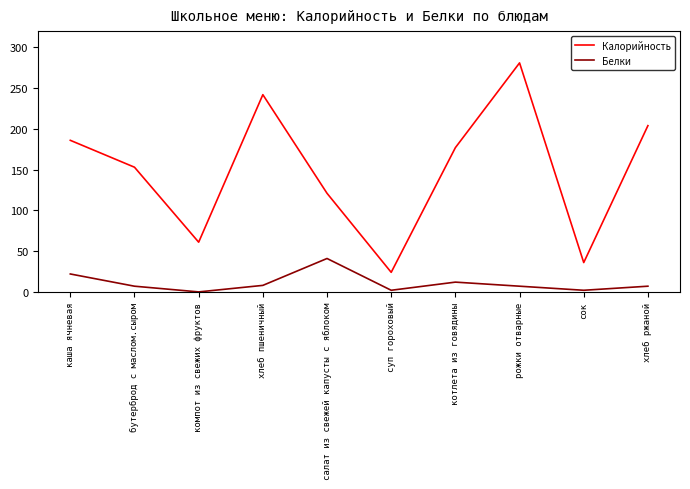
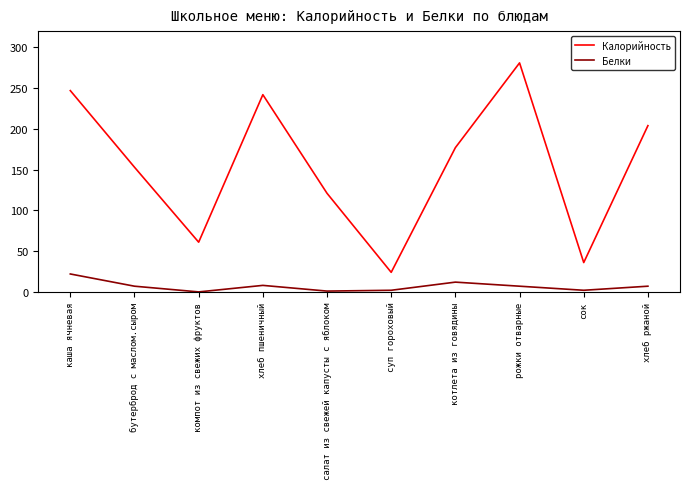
  {
    "Калорийность": {
-     "каша ячневая": 190,
+     "каша ячневая": 250,
      "бутерброд с маслом.сыром": 150,
      "компот из свежих фруктов": 60,
      "хлеб пшеничный": 240,
      "салат из свежей капусты с яблоком": 120,
      "суп гороховый": 20,
      "котлета из говядины": 180,
      "рожки отварные": 280,
      "сок": 40,
      "хлеб ржаной": 200
    },
    "Белки": {
      "каша ячневая": 20,
      "бутерброд с маслом.сыром": 10,
      "компот из свежих фруктов": 0,
      "хлеб пшеничный": 10,
-     "салат из свежей капусты с яблоком": 40,
+     "салат из свежей капусты с яблоком": 0,
      "суп гороховый": 0,
      "котлета из говядины": 10,
      "рожки отварные": 10,
      "сок": 0,
      "хлеб ржаной": 10
    }
  }
